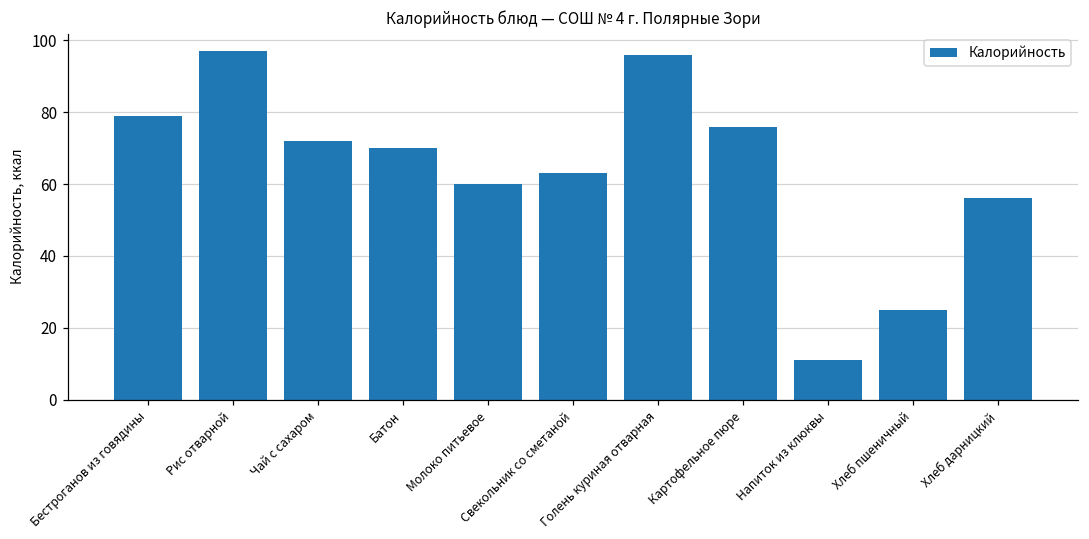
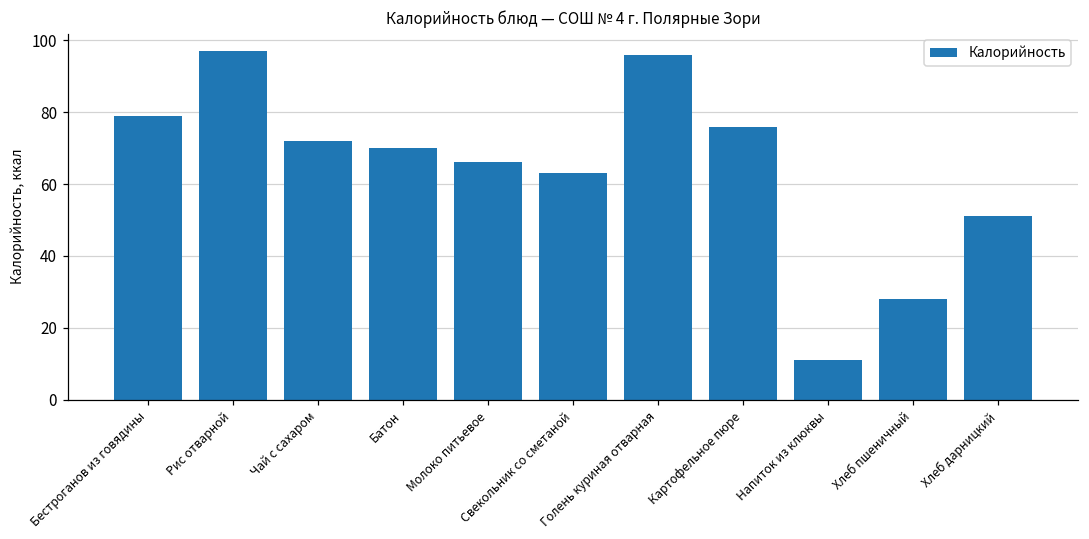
  {
    "Бестроганов из говядины": 79,
    "Рис отварной": 97,
    "Чай с сахаром": 72,
    "Батон": 70,
-   "Молоко питьевое": 60,
+   "Молоко питьевое": 66,
    "Свекольник со сметаной": 63,
    "Голень куриная отварная": 96,
    "Картофельное пюре": 76,
    "Напиток из клюквы": 11,
-   "Хлеб пшеничный": 25,
-   "Хлеб дарницкий": 56
+   "Хлеб пшеничный": 28,
+   "Хлеб дарницкий": 51
  }
